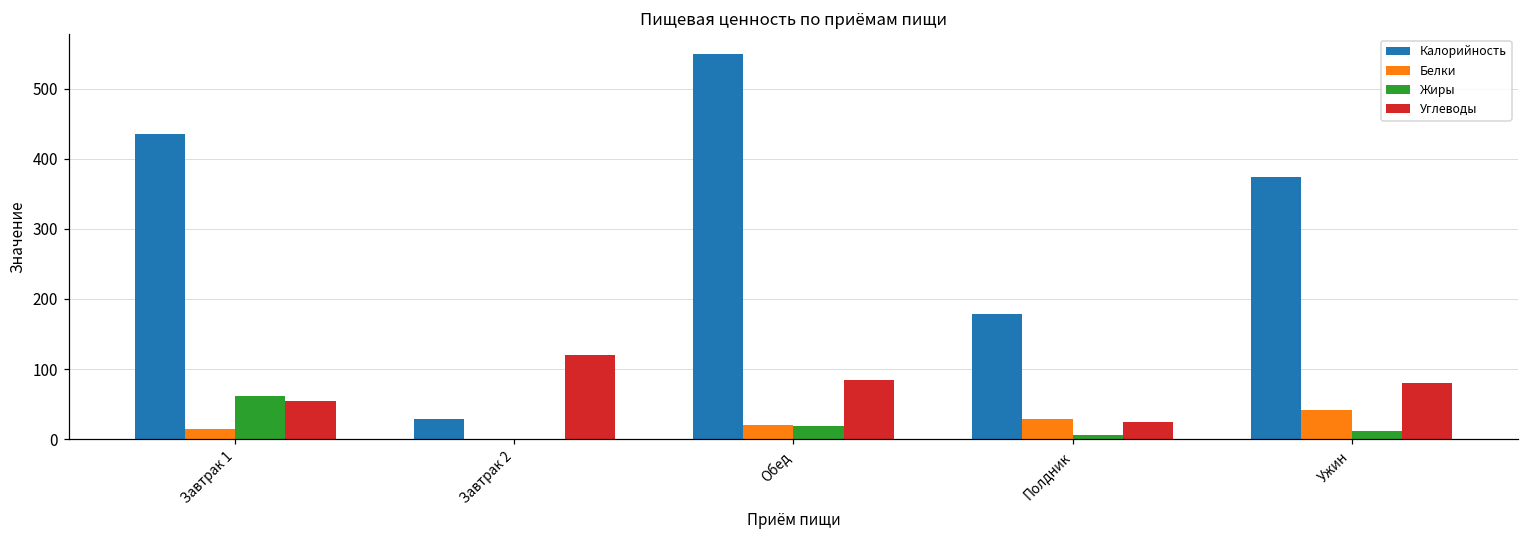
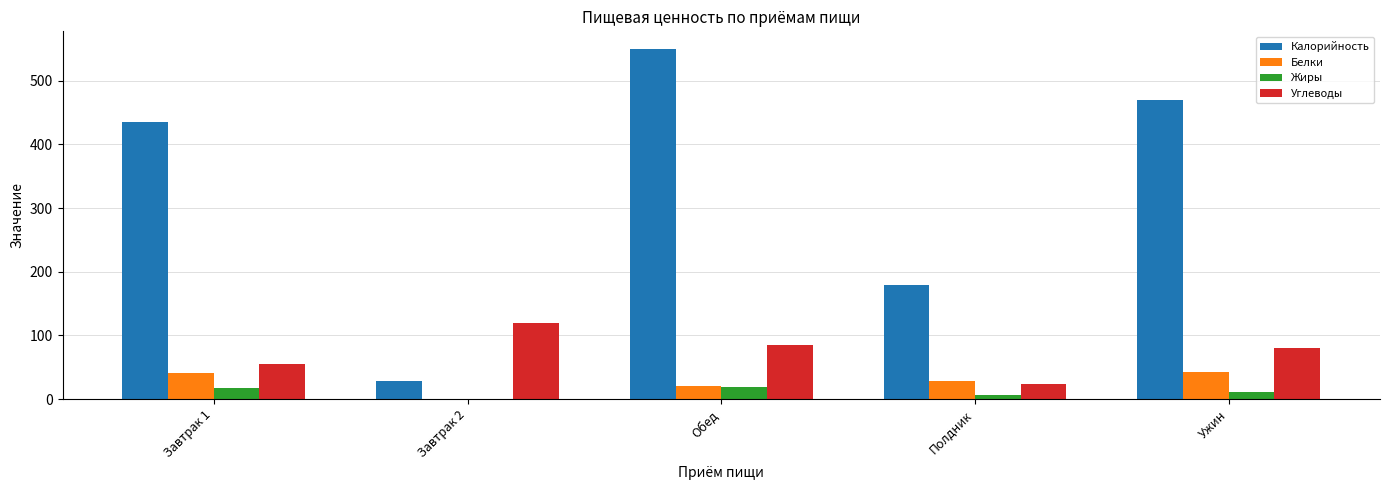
  {
    "Калорийность": {
      "Завтрак 1": 430,
      "Завтрак 2": 30,
      "Обед": 550,
      "Полдник": 180,
-     "Ужин": 370
+     "Ужин": 470
    },
    "Белки": {
-     "Завтрак 1": 10,
+     "Завтрак 1": 40,
      "Обед": 20,
      "Полдник": 30,
      "Ужин": 40
    },
    "Жиры": {
-     "Завтрак 1": 60,
+     "Завтрак 1": 20,
      "Обед": 20,
      "Полдник": 10,
      "Ужин": 10
    },
    "Углеводы": {
      "Завтрак 1": 50,
      "Завтрак 2": 120,
      "Обед": 80,
      "Полдник": 20,
      "Ужин": 80
    }
  }
